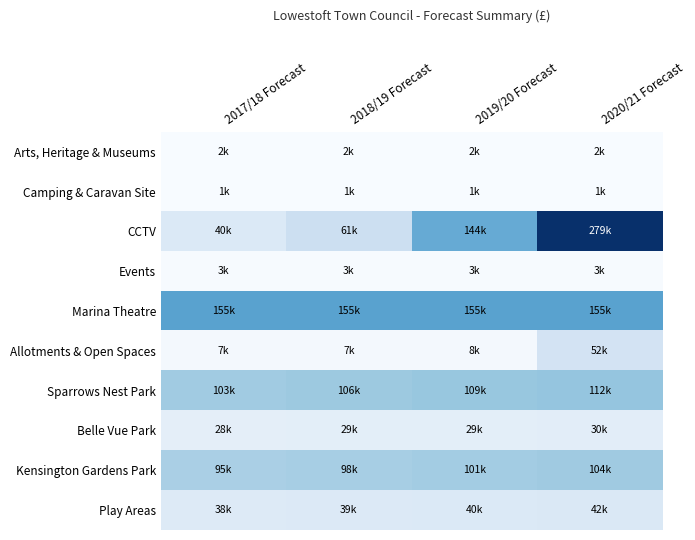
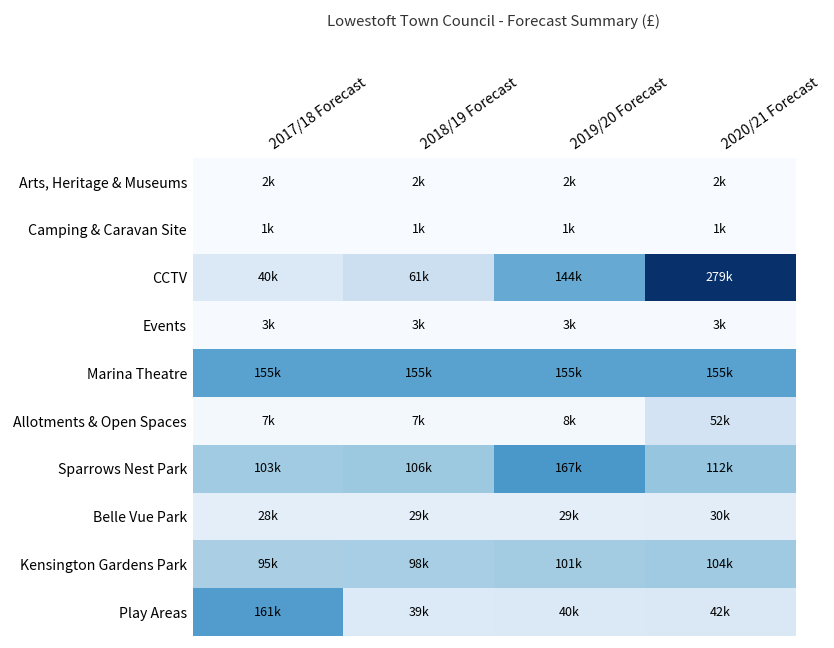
  {
    "Arts, Heritage & Museums": {
      "2017/18 Forecast": "2k",
      "2018/19 Forecast": "2k",
      "2019/20 Forecast": "2k",
      "2020/21 Forecast": "2k"
    },
    "Camping & Caravan Site": {
      "2017/18 Forecast": "1k",
      "2018/19 Forecast": "1k",
      "2019/20 Forecast": "1k",
      "2020/21 Forecast": "1k"
    },
    "CCTV": {
      "2017/18 Forecast": "40k",
      "2018/19 Forecast": "61k",
      "2019/20 Forecast": "144k",
      "2020/21 Forecast": "279k"
    },
    "Events": {
      "2017/18 Forecast": "3k",
      "2018/19 Forecast": "3k",
      "2019/20 Forecast": "3k",
      "2020/21 Forecast": "3k"
    },
    "Marina Theatre": {
      "2017/18 Forecast": "155k",
      "2018/19 Forecast": "155k",
      "2019/20 Forecast": "155k",
      "2020/21 Forecast": "155k"
    },
    "Allotments & Open Spaces": {
      "2017/18 Forecast": "7k",
      "2018/19 Forecast": "7k",
      "2019/20 Forecast": "8k",
      "2020/21 Forecast": "52k"
    },
    "Sparrows Nest Park": {
      "2017/18 Forecast": "103k",
      "2018/19 Forecast": "106k",
-     "2019/20 Forecast": "109k",
+     "2019/20 Forecast": "167k",
      "2020/21 Forecast": "112k"
    },
    "Belle Vue Park": {
      "2017/18 Forecast": "28k",
      "2018/19 Forecast": "29k",
      "2019/20 Forecast": "29k",
      "2020/21 Forecast": "30k"
    },
    "Kensington Gardens Park": {
      "2017/18 Forecast": "95k",
      "2018/19 Forecast": "98k",
      "2019/20 Forecast": "101k",
      "2020/21 Forecast": "104k"
    },
    "Play Areas": {
-     "2017/18 Forecast": "38k",
+     "2017/18 Forecast": "161k",
      "2018/19 Forecast": "39k",
      "2019/20 Forecast": "40k",
      "2020/21 Forecast": "42k"
    }
  }
